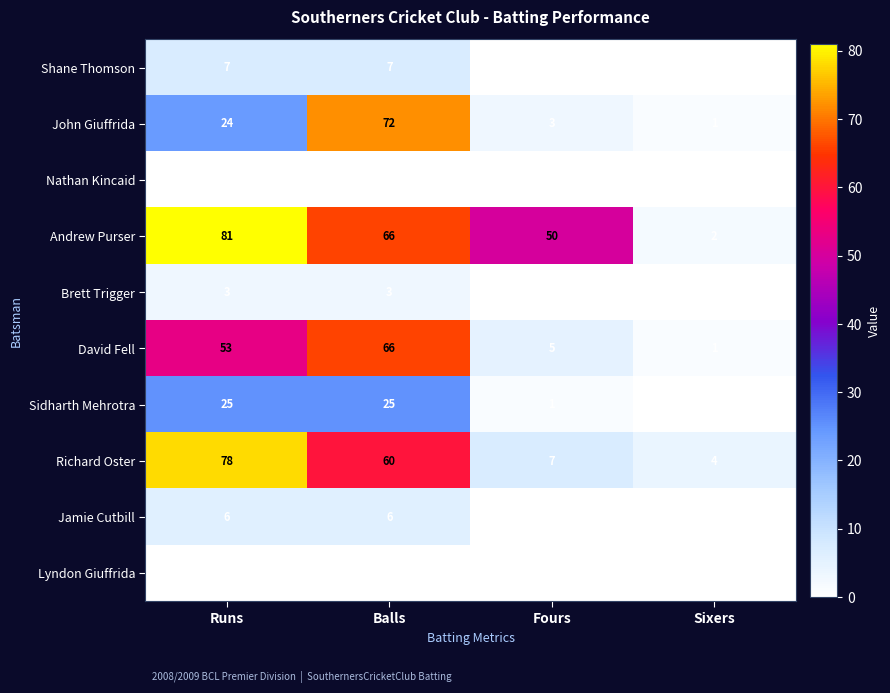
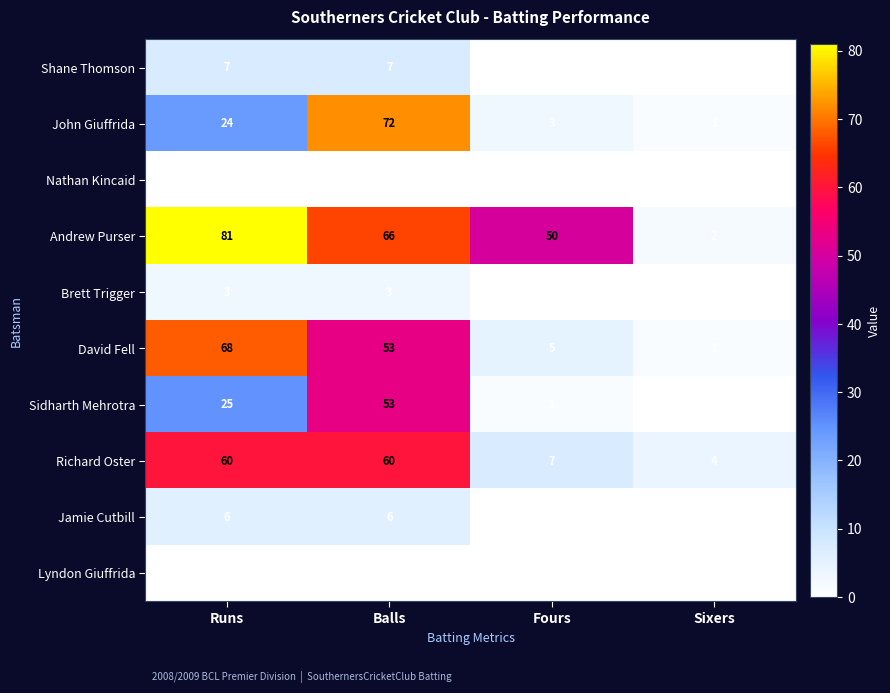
  {
    "John Giuffrida": {
      "Runs": 24,
      "Balls": 72
    },
    "Andrew Purser": {
      "Runs": 81,
      "Balls": 66,
      "Fours": 50
    },
    "David Fell": {
-     "Runs": 53,
-     "Balls": 66
+     "Runs": 68,
+     "Balls": 53
    },
    "Sidharth Mehrotra": {
      "Runs": 25,
-     "Balls": 25
+     "Balls": 53
    },
    "Richard Oster": {
-     "Runs": 78,
+     "Runs": 60,
      "Balls": 60
    }
  }
